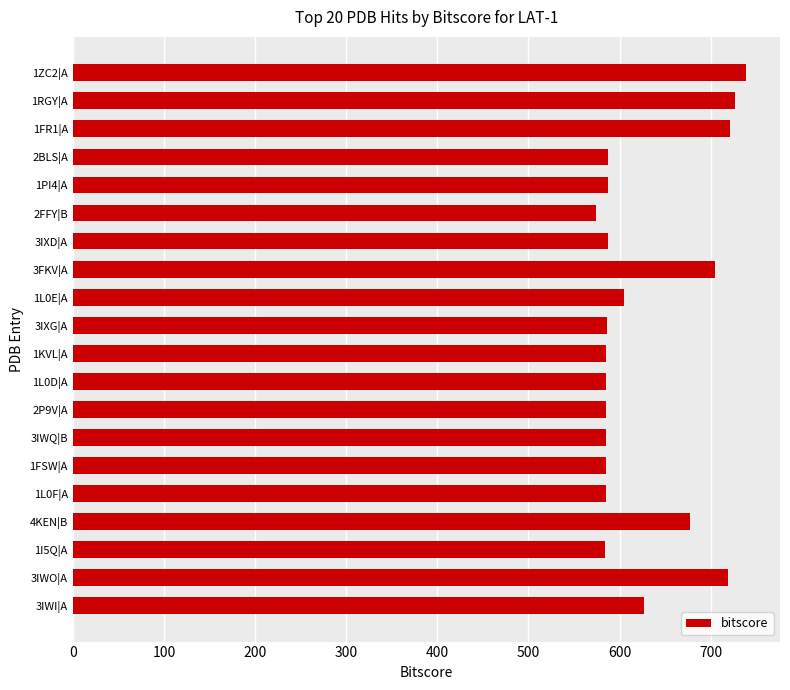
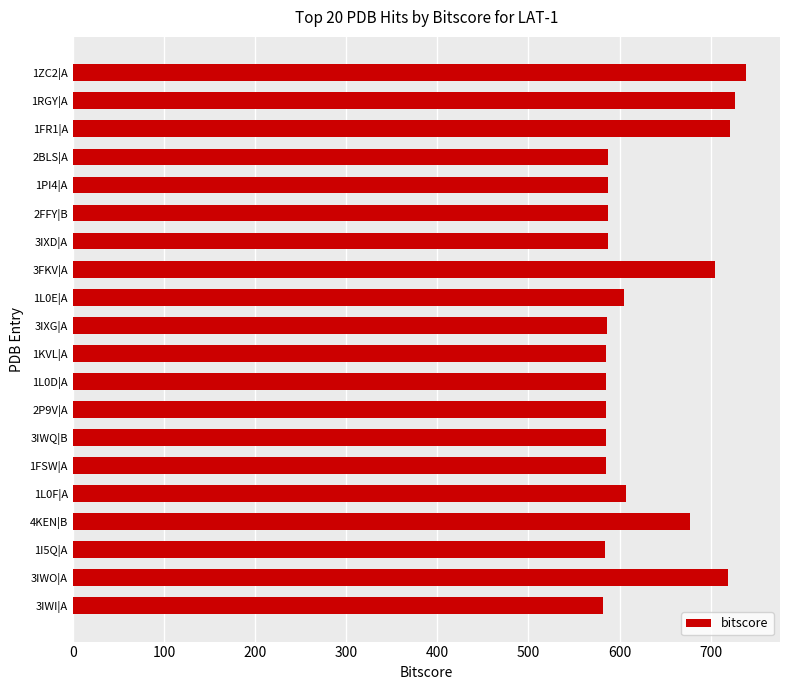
  {
    "1ZC2|A": 740,
    "1RGY|A": 730,
    "1FR1|A": 720,
    "2BLS|A": 590,
    "1PI4|A": 590,
-   "2FFY|B": 570,
+   "2FFY|B": 590,
    "3IXD|A": 590,
    "3FKV|A": 700,
    "1L0E|A": 610,
    "3IXG|A": 590,
    "1KVL|A": 590,
    "1L0D|A": 590,
    "2P9V|A": 590,
    "3IWQ|B": 590,
    "1FSW|A": 590,
-   "1L0F|A": 590,
+   "1L0F|A": 610,
    "4KEN|B": 680,
    "1I5Q|A": 580,
    "3IWO|A": 720,
-   "3IWI|A": 630
+   "3IWI|A": 580
  }
